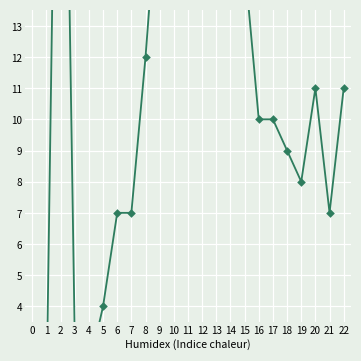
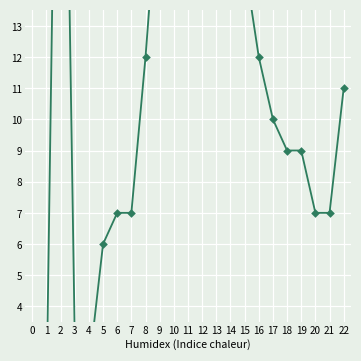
  {
-   "5": 4,
+   "5": 6,
    "6": 7,
    "7": 7,
    "8": 12,
-   "16": 10,
+   "16": 12,
    "17": 10,
    "18": 9,
-   "19": 8,
-   "20": 11,
+   "19": 9,
+   "20": 7,
    "21": 7,
    "22": 11
  }
